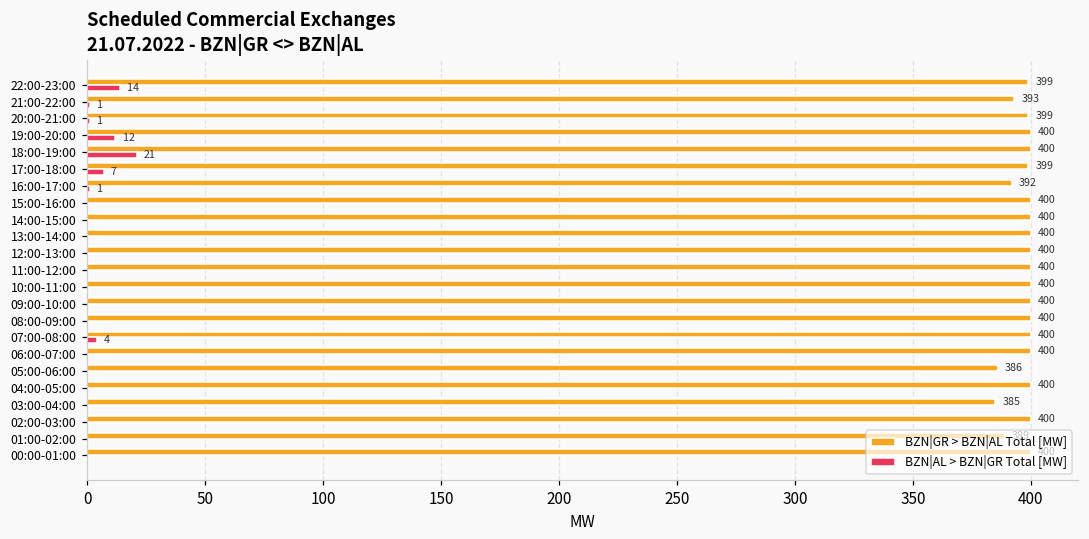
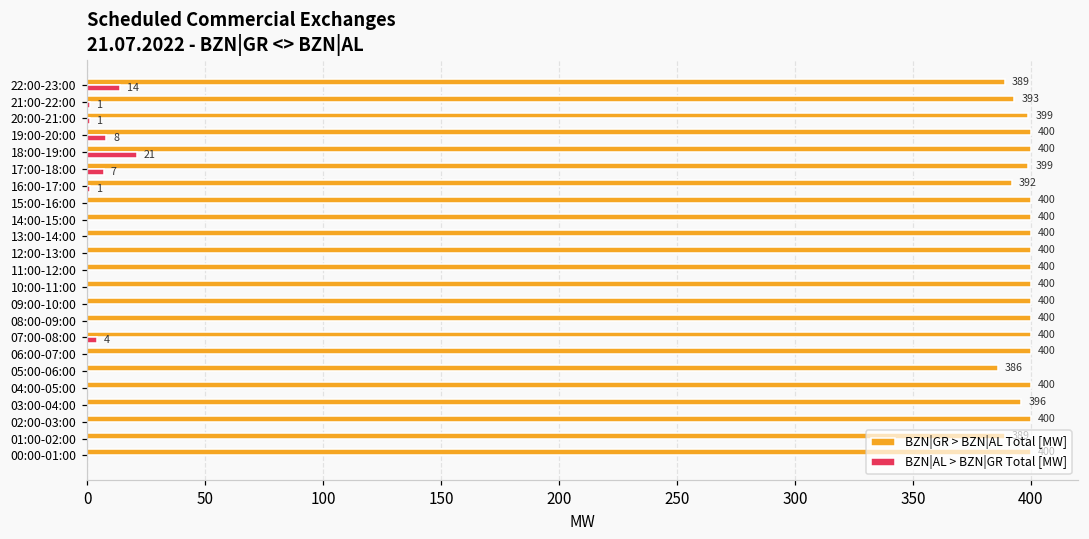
  {
    "BZN|GR > BZN|AL Total [MW]": {
-     "22:00-23:00": 399,
+     "22:00-23:00": 389,
      "21:00-22:00": 393,
      "20:00-21:00": 399,
      "19:00-20:00": 400,
      "18:00-19:00": 400,
      "17:00-18:00": 399,
      "16:00-17:00": 392,
      "15:00-16:00": 400,
      "14:00-15:00": 400,
      "13:00-14:00": 400,
      "12:00-13:00": 400,
      "11:00-12:00": 400,
      "10:00-11:00": 400,
      "09:00-10:00": 400,
      "08:00-09:00": 400,
      "07:00-08:00": 400,
      "06:00-07:00": 400,
      "05:00-06:00": 386,
      "04:00-05:00": 400,
-     "03:00-04:00": 385,
+     "03:00-04:00": 396,
      "02:00-03:00": 400
    },
    "BZN|AL > BZN|GR Total [MW]": {
      "22:00-23:00": 14,
      "21:00-22:00": 1,
      "20:00-21:00": 1,
-     "19:00-20:00": 12,
+     "19:00-20:00": 8,
      "18:00-19:00": 21,
      "17:00-18:00": 7,
      "16:00-17:00": 1,
      "07:00-08:00": 4
    }
  }
